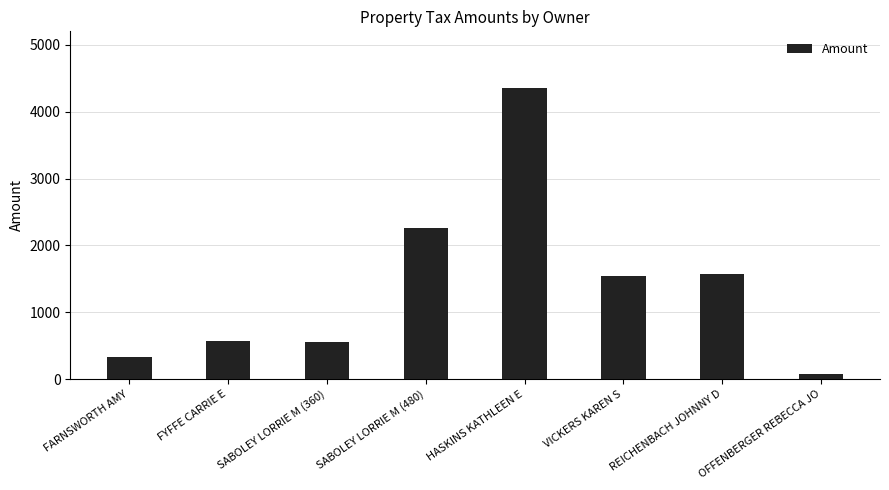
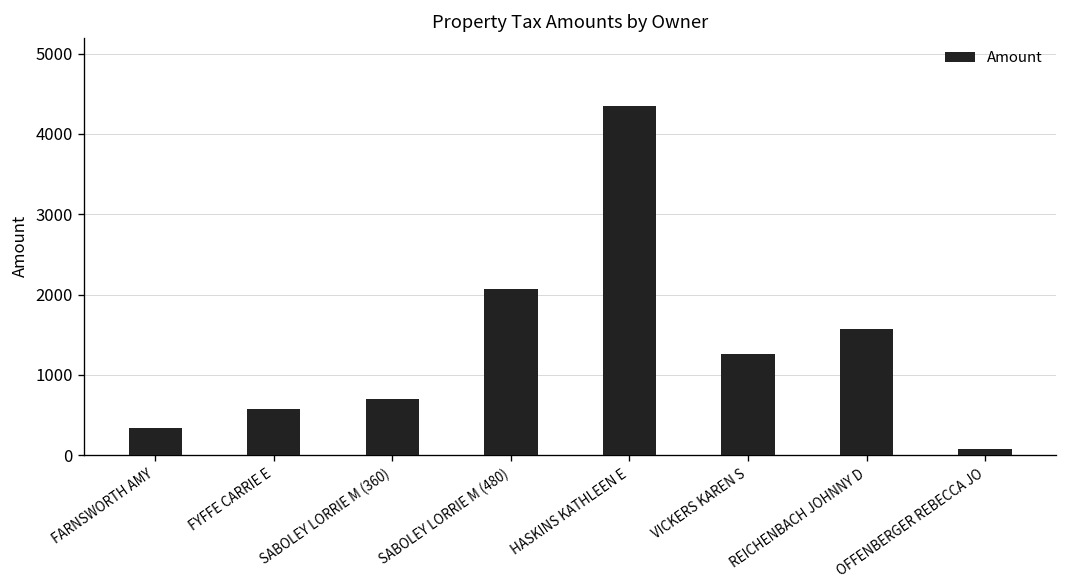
  {
    "FARNSWORTH AMY": 300,
    "FYFFE CARRIE E": 600,
-   "SABOLEY LORRIE M (360)": 600,
-   "SABOLEY LORRIE M (480)": 2300,
+   "SABOLEY LORRIE M (360)": 700,
+   "SABOLEY LORRIE M (480)": 2100,
    "HASKINS KATHLEEN E": 4300,
-   "VICKERS KAREN S": 1500,
+   "VICKERS KAREN S": 1300,
    "REICHENBACH JOHNNY D": 1600,
    "OFFENBERGER REBECCA JO": 100
  }
